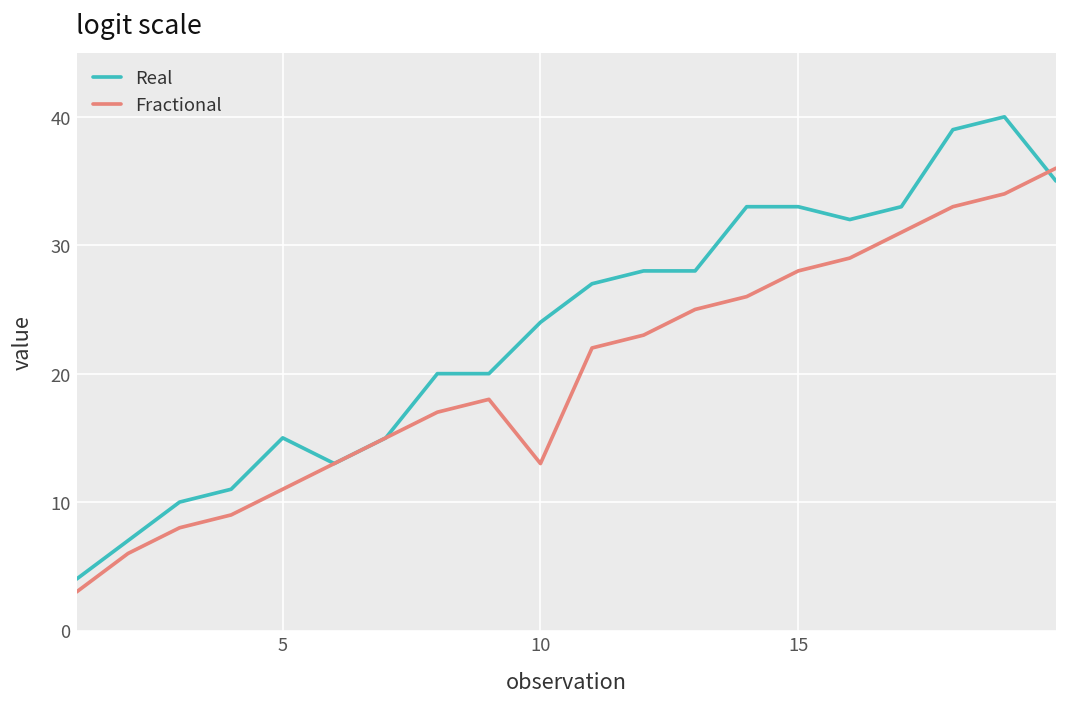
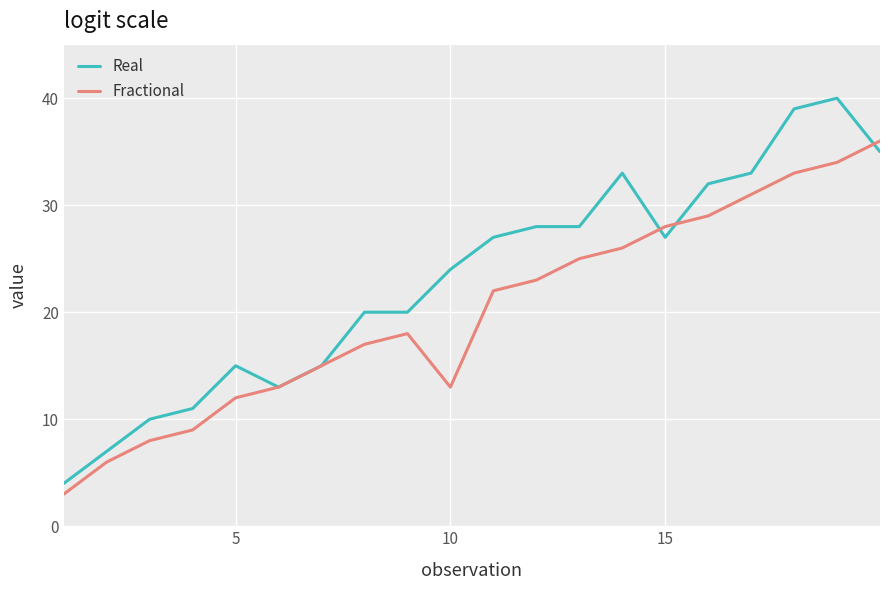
  {
    "Real": {
      "5": 15,
      "10": 24,
-     "15": 33
+     "15": 27
    },
    "Fractional": {
-     "5": 11,
+     "5": 12,
      "10": 13,
      "15": 28
    }
  }
